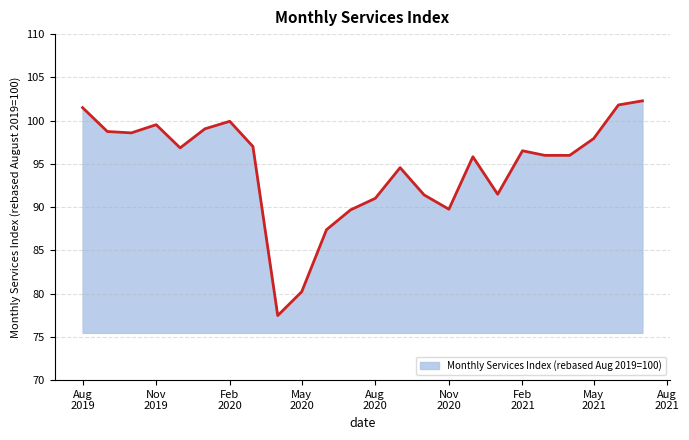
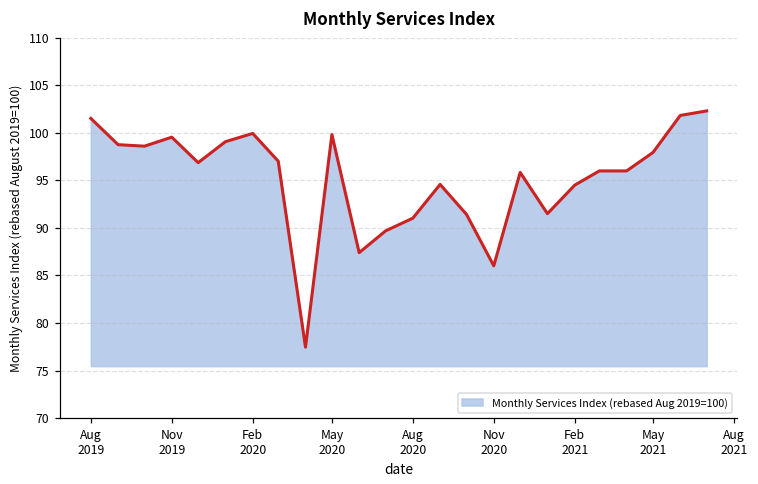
  {
    "Aug 2019": 102,
    "Nov 2019": 100,
    "Feb 2020": 100,
-   "May 2020": 80,
+   "May 2020": 100,
    "Aug 2020": 91,
-   "Nov 2020": 90,
-   "Feb 2021": 97,
+   "Nov 2020": 86,
+   "Feb 2021": 94,
    "May 2021": 98
  }
